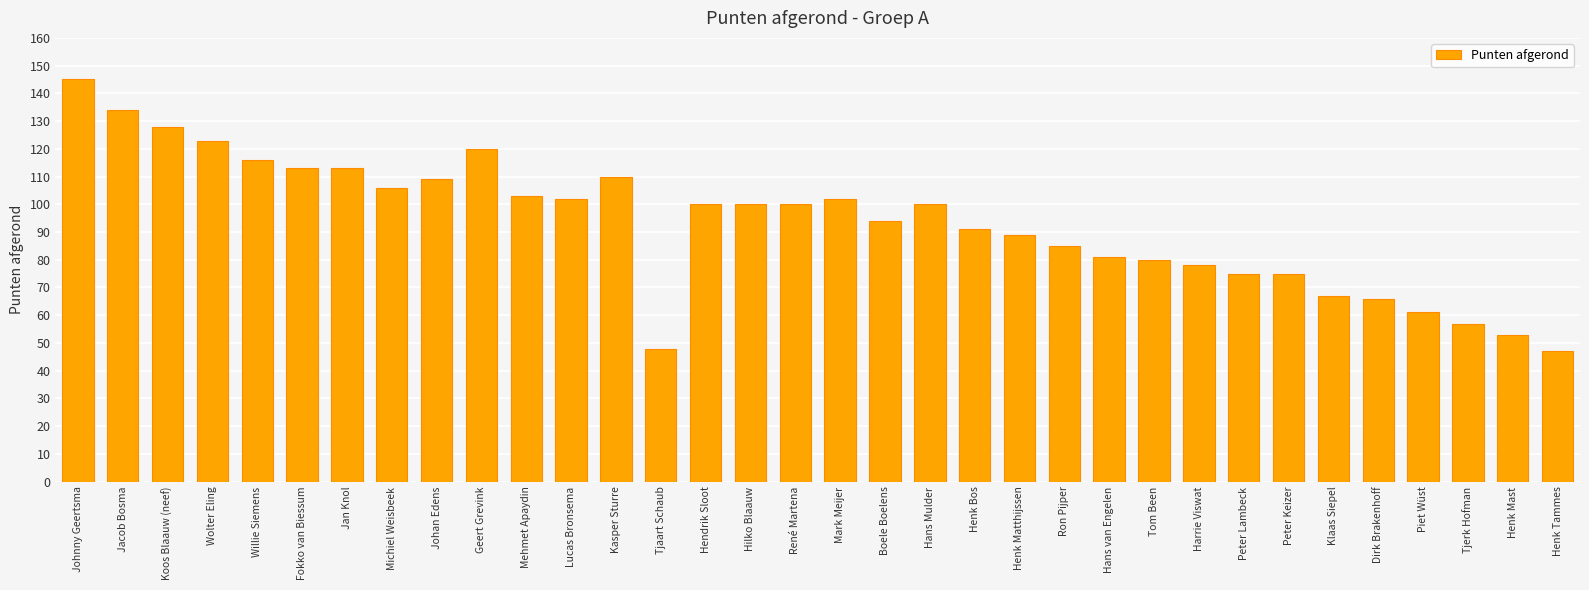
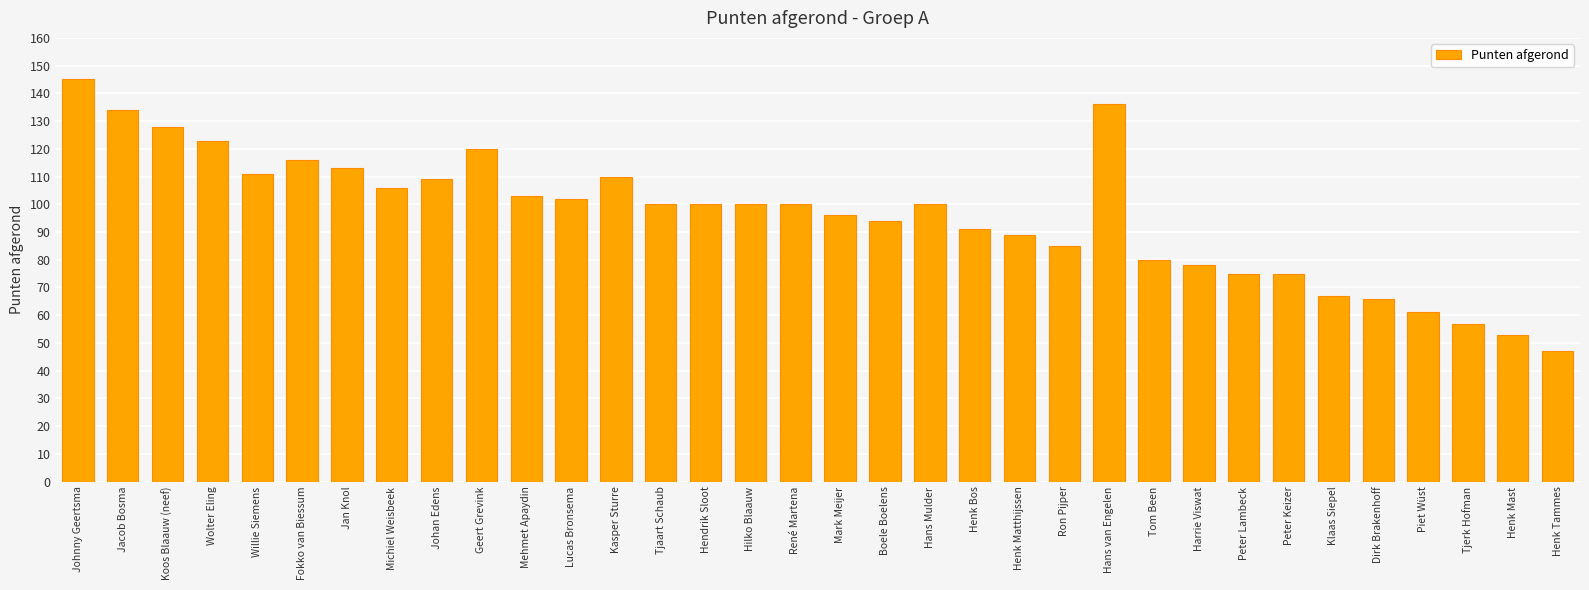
  {
    "Johnny Geertsma": 145,
    "Jacob Bosma": 134,
    "Koos Blaauw (neef)": 128,
    "Wolter Eling": 123,
-   "Willie Siemens": 116,
-   "Fokko van Biessum": 113,
+   "Willie Siemens": 111,
+   "Fokko van Biessum": 116,
    "Jan Knol": 113,
    "Michiel Weisbeek": 106,
    "Johan Edens": 109,
    "Geert Grevink": 120,
    "Mehmet Apaydin": 103,
    "Lucas Bronsema": 102,
    "Kasper Sturre": 110,
-   "Tjaart Schaub": 48,
+   "Tjaart Schaub": 100,
    "Hendrik Sloot": 100,
    "Hilko Blaauw": 100,
    "René Martena": 100,
-   "Mark Meijer": 102,
+   "Mark Meijer": 96,
    "Boele Boelens": 94,
    "Hans Mulder": 100,
    "Henk Bos": 91,
    "Henk Matthijssen": 89,
    "Ron Pijper": 85,
-   "Hans van Engelen": 81,
+   "Hans van Engelen": 136,
    "Tom Been": 80,
    "Harrie Viswat": 78,
    "Peter Lambeck": 75,
    "Peter Keizer": 75,
    "Klaas Siepel": 67,
    "Dirk Brakenhoff": 66,
    "Piet Wüst": 61,
    "Tjerk Hofman": 57,
    "Henk Mast": 53,
    "Henk Tammes": 47
  }
